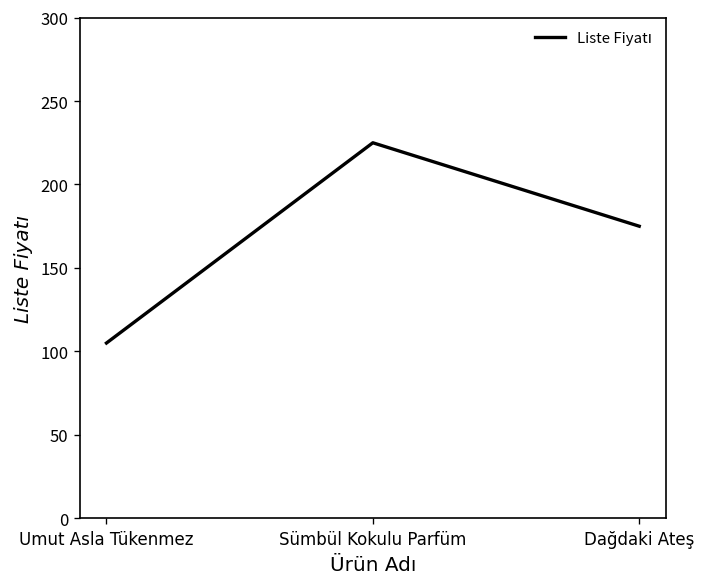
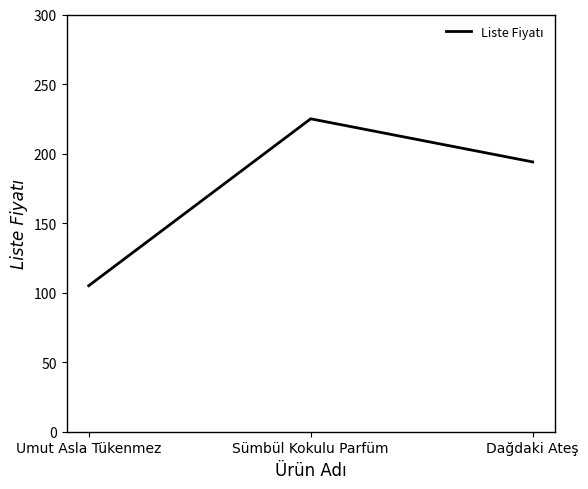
  {
    "Umut Asla Tükenmez": 105,
    "Sümbül Kokulu Parfüm": 225,
-   "Dağdaki Ateş": 175
+   "Dağdaki Ateş": 194
  }
